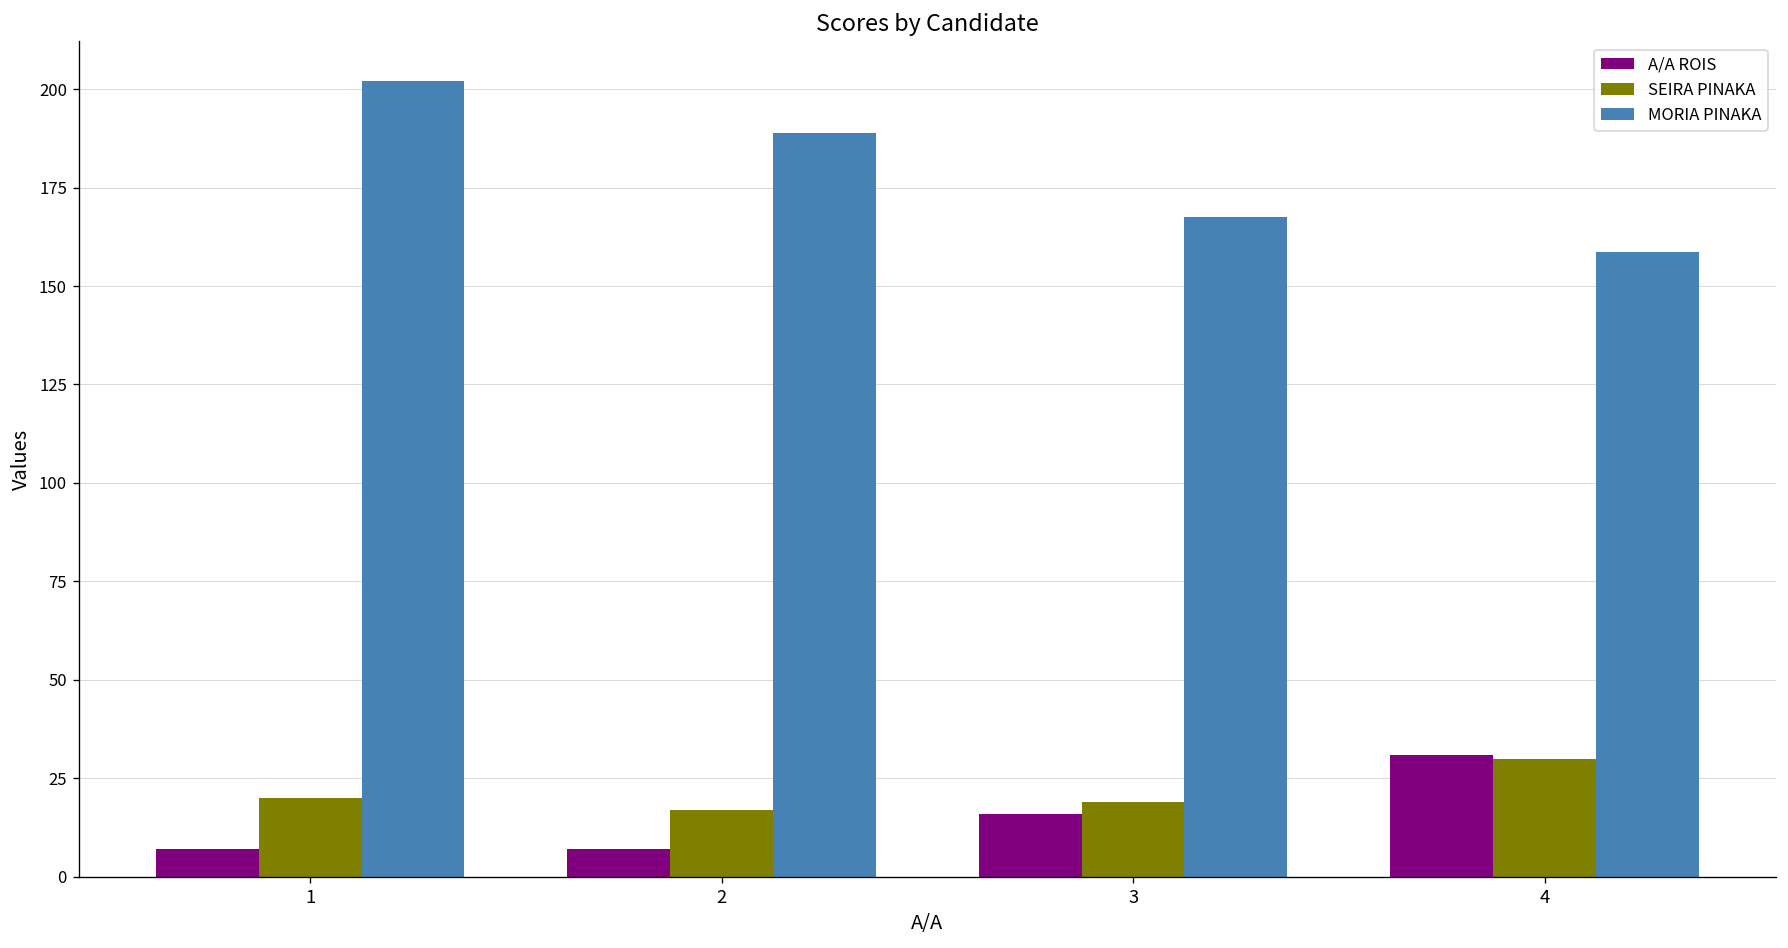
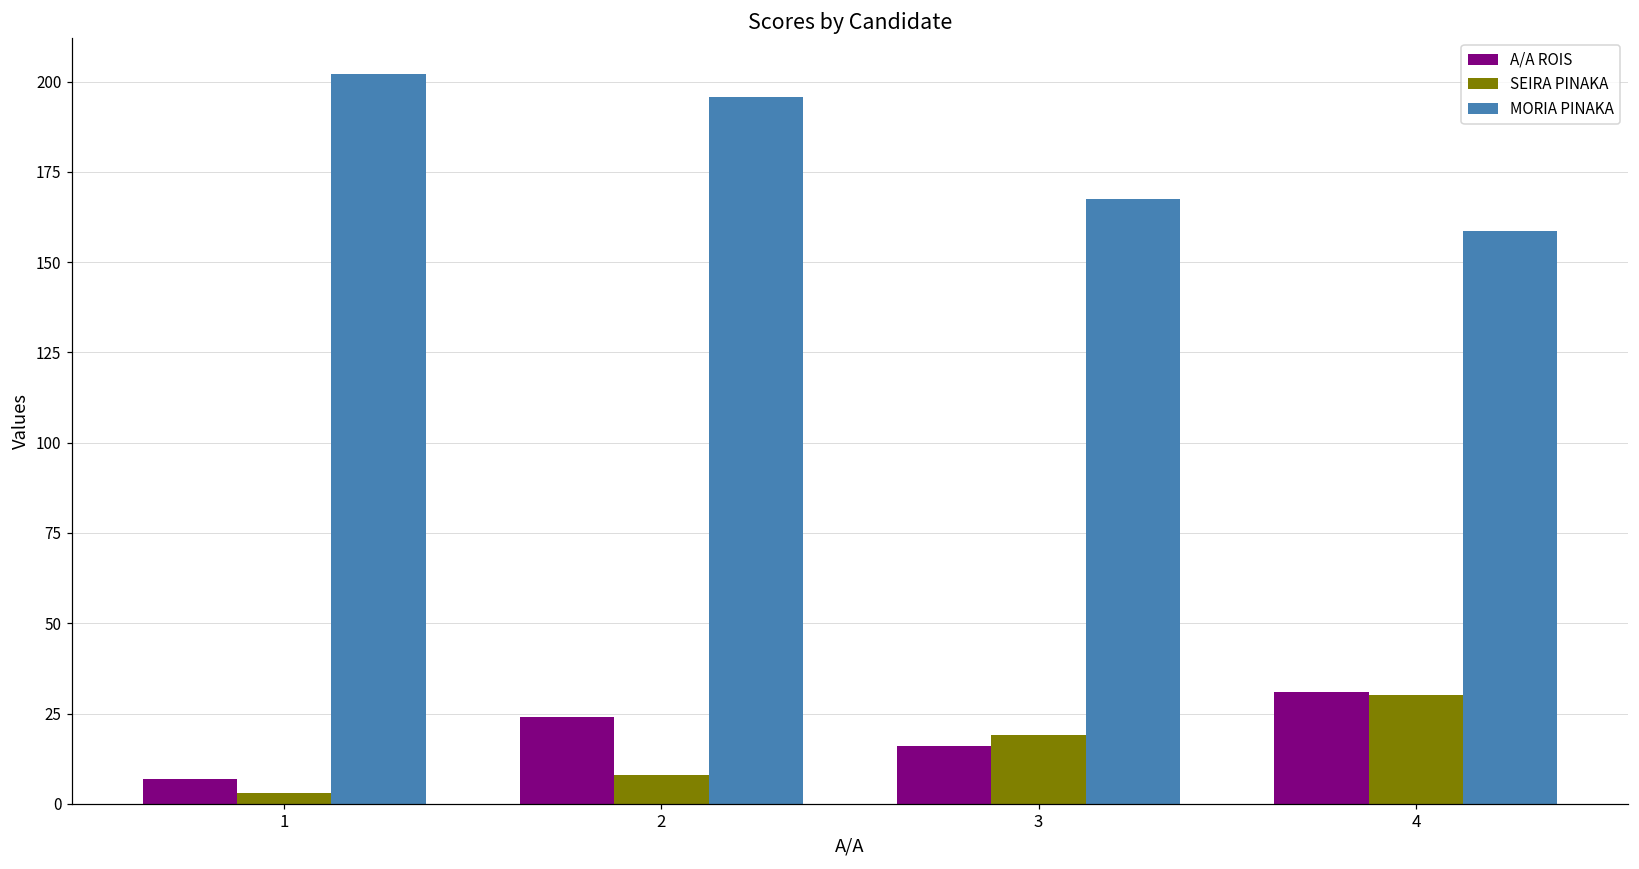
  {
    "A/A ROIS": {
      "1": 7,
-     "2": 7,
+     "2": 24,
      "3": 16,
      "4": 31
    },
    "SEIRA PINAKA": {
-     "1": 20,
-     "2": 17,
+     "1": 3,
+     "2": 8,
      "3": 19,
      "4": 30
    },
    "MORIA PINAKA": {
      "1": 202,
-     "2": 189,
+     "2": 196,
      "3": 168,
      "4": 159
    }
  }
